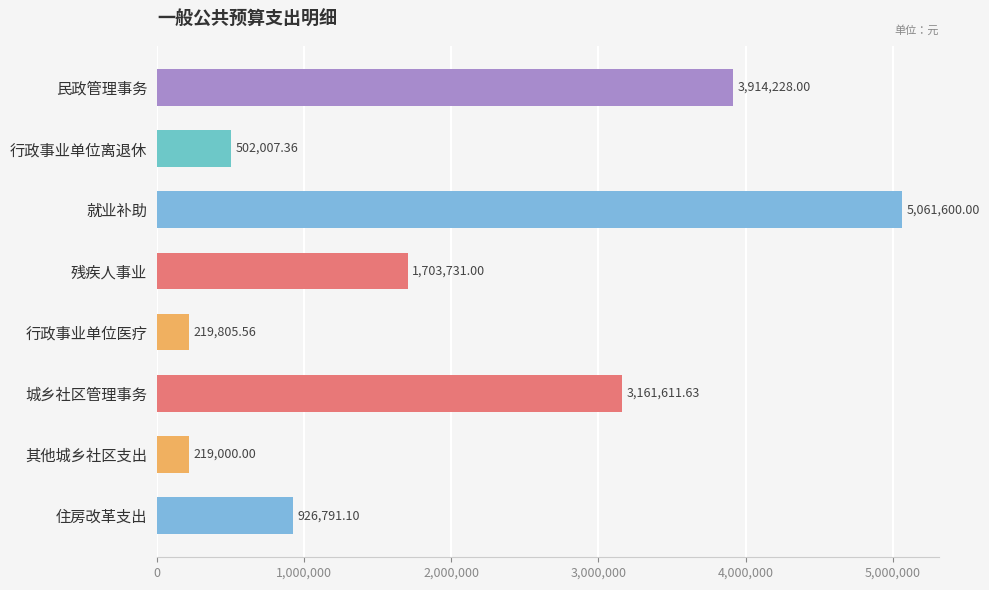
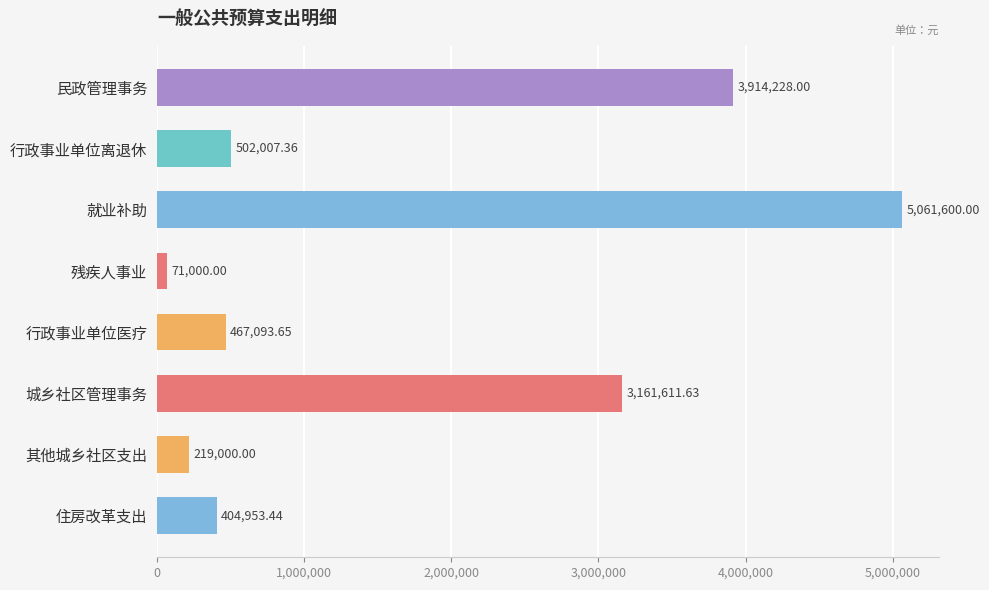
  {
    "民政管理事务": "3,914,228.00",
    "行政事业单位离退休": "502,007.36",
    "就业补助": "5,061,600.00",
-   "残疾人事业": "1,703,731.00",
-   "行政事业单位医疗": "219,805.56",
+   "残疾人事业": "71,000.00",
+   "行政事业单位医疗": "467,093.65",
    "城乡社区管理事务": "3,161,611.63",
    "其他城乡社区支出": "219,000.00",
-   "住房改革支出": "926,791.10"
+   "住房改革支出": "404,953.44"
  }
